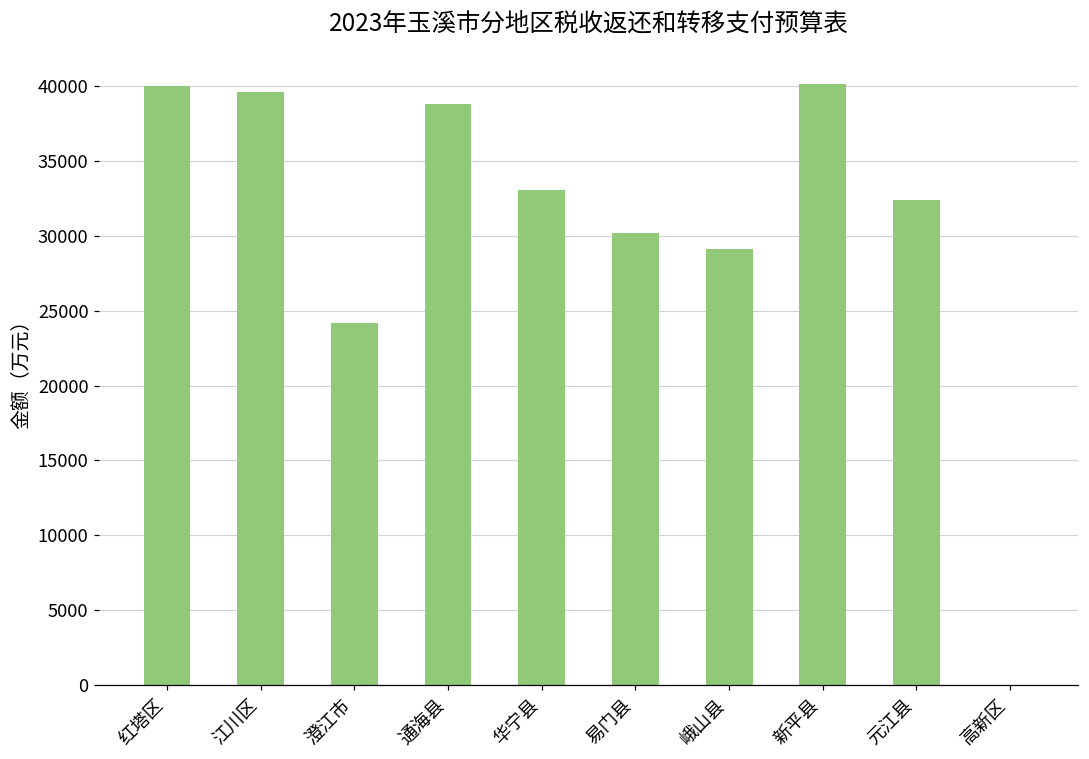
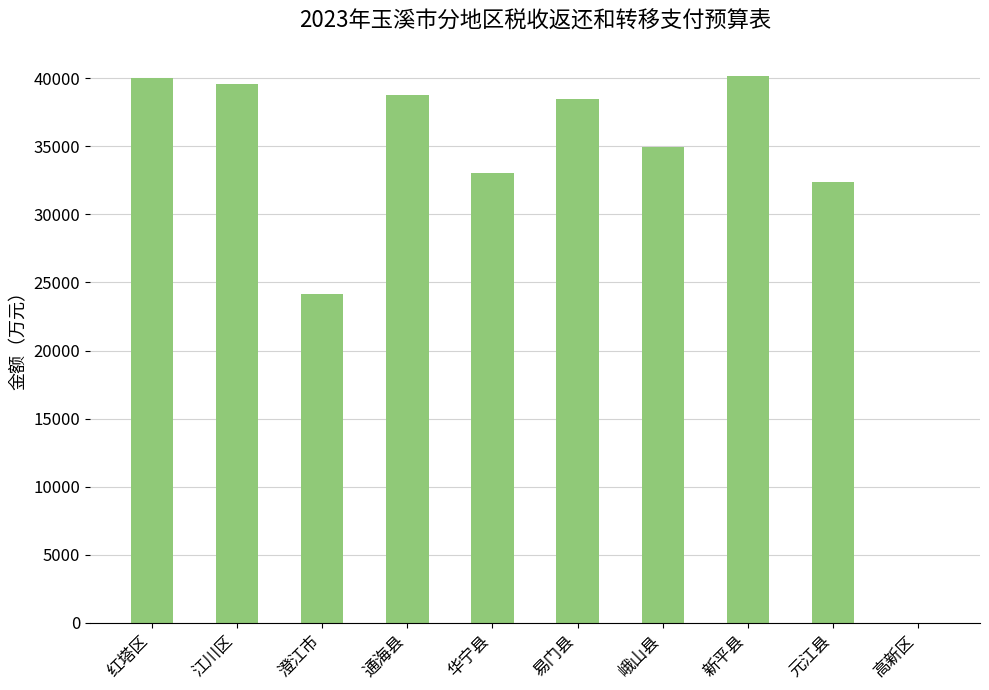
  {
    "红塔区": 40000,
    "江川区": 39600,
    "澄江市": 24200,
    "通海县": 38800,
    "华宁县": 33000,
-   "易门县": 30200,
-   "峨山县": 29100,
+   "易门县": 38500,
+   "峨山县": 35000,
    "新平县": 40100,
    "元江县": 32400,
    "高新区": 0
  }
